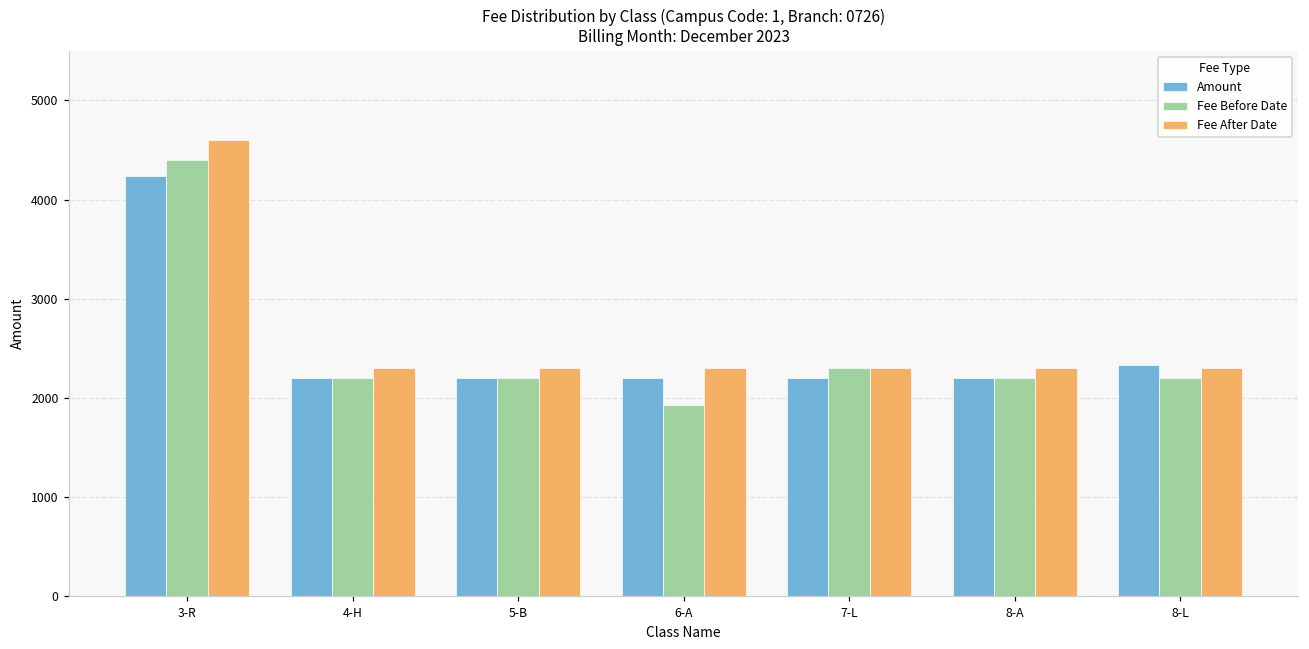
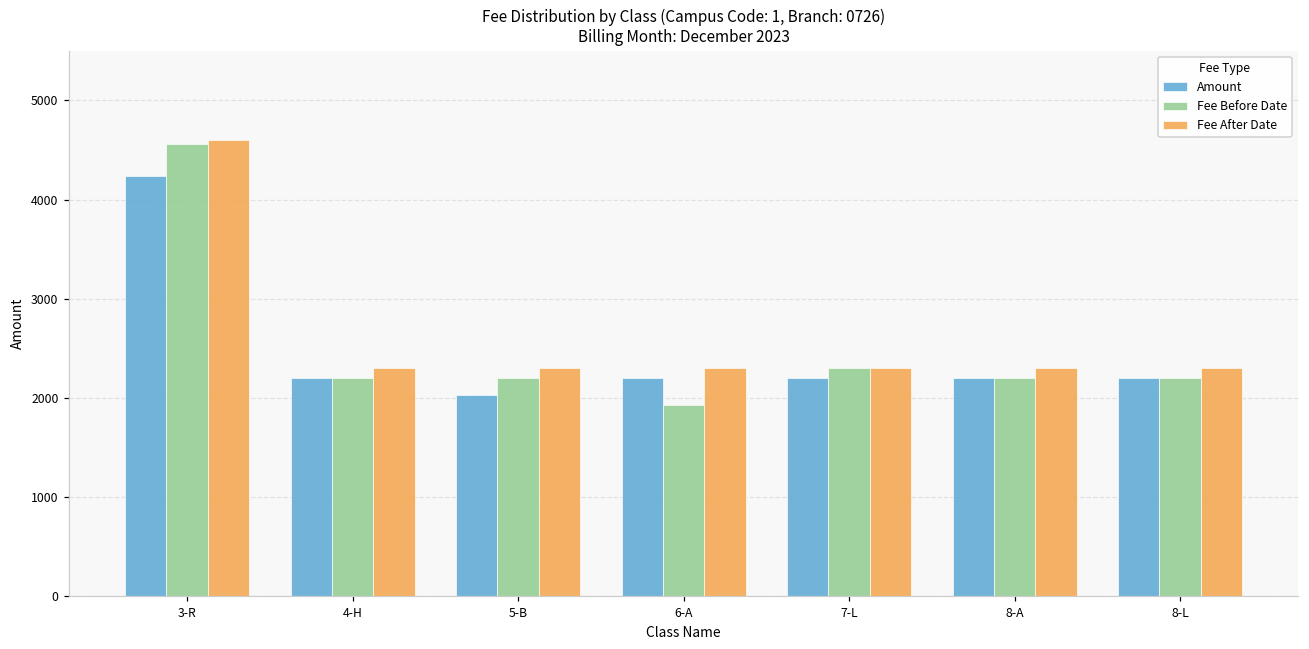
  {
    "Amount": {
      "3-R": 4200,
      "4-H": 2200,
-     "5-B": 2200,
+     "5-B": 2000,
      "6-A": 2200,
      "7-L": 2200,
      "8-A": 2200,
-     "8-L": 2300
+     "8-L": 2200
    },
    "Fee Before Date": {
-     "3-R": 4400,
+     "3-R": 4600,
      "4-H": 2200,
      "5-B": 2200,
      "6-A": 1900,
      "7-L": 2300,
      "8-A": 2200,
      "8-L": 2200
    },
    "Fee After Date": {
      "3-R": 4600,
      "4-H": 2300,
      "5-B": 2300,
      "6-A": 2300,
      "7-L": 2300,
      "8-A": 2300,
      "8-L": 2300
    }
  }
